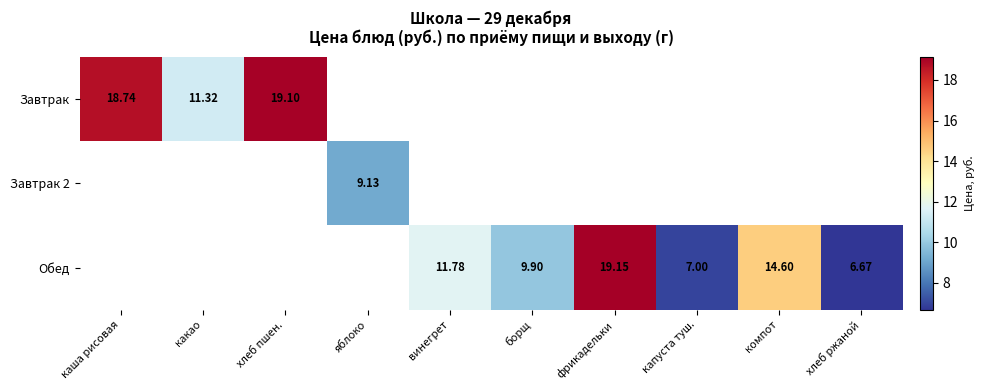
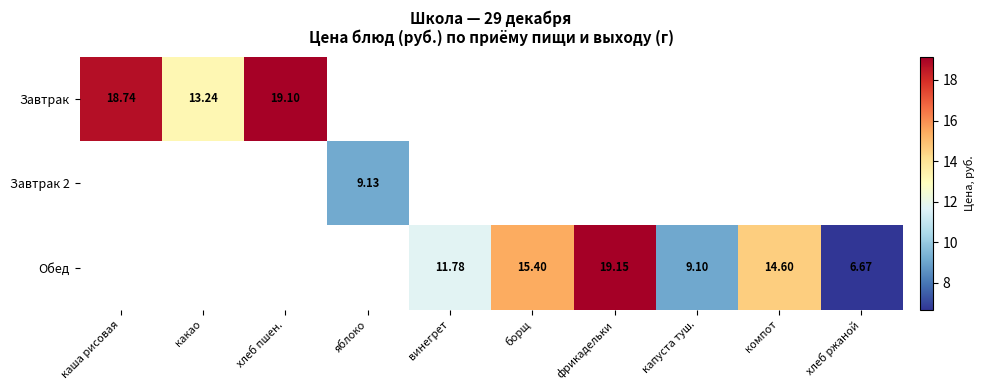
  {
    "Завтрак": {
      "каша рисовая": 18.74,
-     "какао": 11.32,
+     "какао": 13.24,
      "хлеб пшен.": 19.10
    },
    "Завтрак 2": {
      "яблоко": 9.13
    },
    "Обед": {
      "винегрет": 11.78,
-     "борщ": 9.90,
+     "борщ": 15.40,
      "фрикадельки": 19.15,
-     "капуста туш.": 7.00,
+     "капуста туш.": 9.10,
      "компот": 14.60,
      "хлеб ржаной": 6.67
    }
  }
